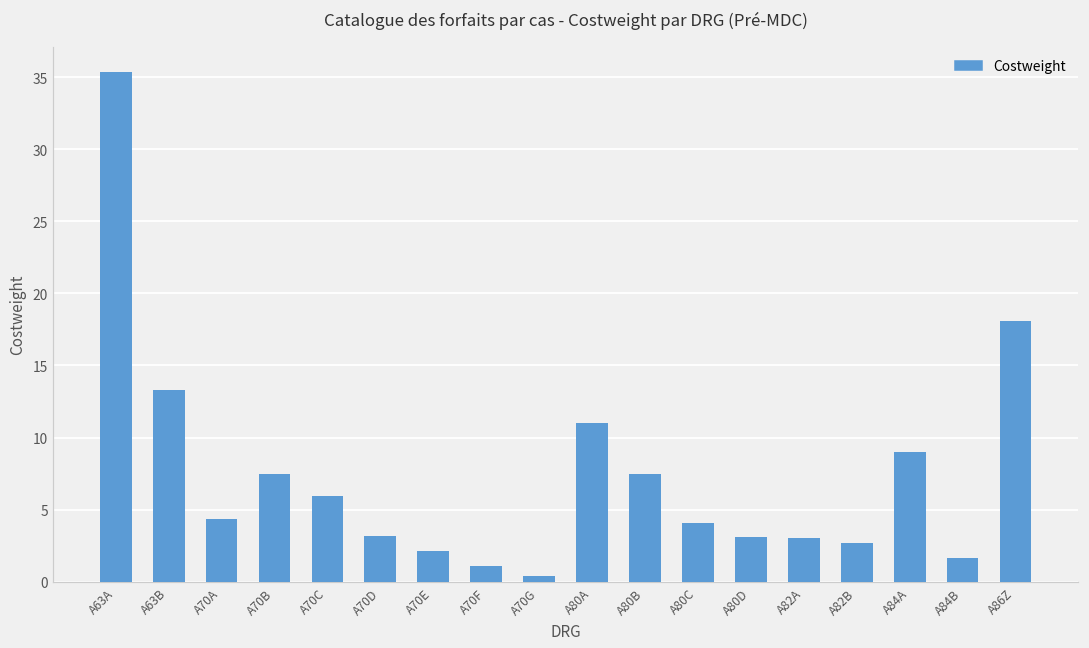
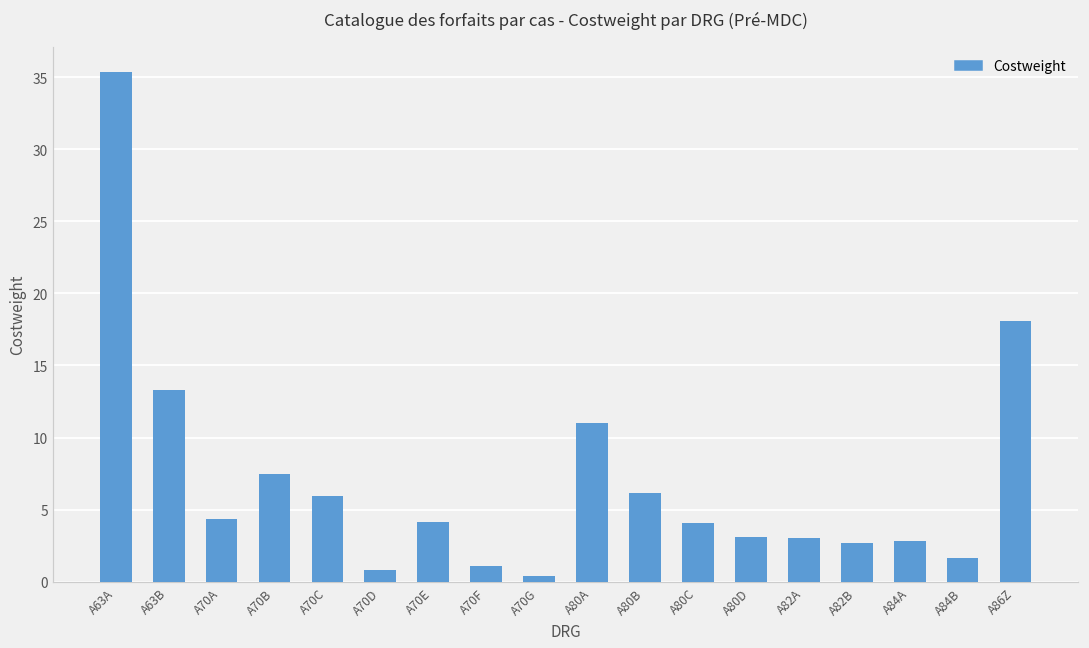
  {
    "A63A": 35.4,
    "A63B": 13.3,
    "A70A": 4.3,
    "A70B": 7.5,
    "A70C": 5.9,
-   "A70D": 3.2,
-   "A70E": 2.1,
+   "A70D": 0.8,
+   "A70E": 4.2,
    "A70F": 1.1,
    "A70G": 0.4,
    "A80A": 11.0,
-   "A80B": 7.5,
+   "A80B": 6.1,
    "A80C": 4.1,
    "A80D": 3.1,
    "A82A": 3.0,
    "A82B": 2.7,
-   "A84A": 9.0,
+   "A84A": 2.8,
    "A84B": 1.6,
    "A86Z": 18.1
  }
